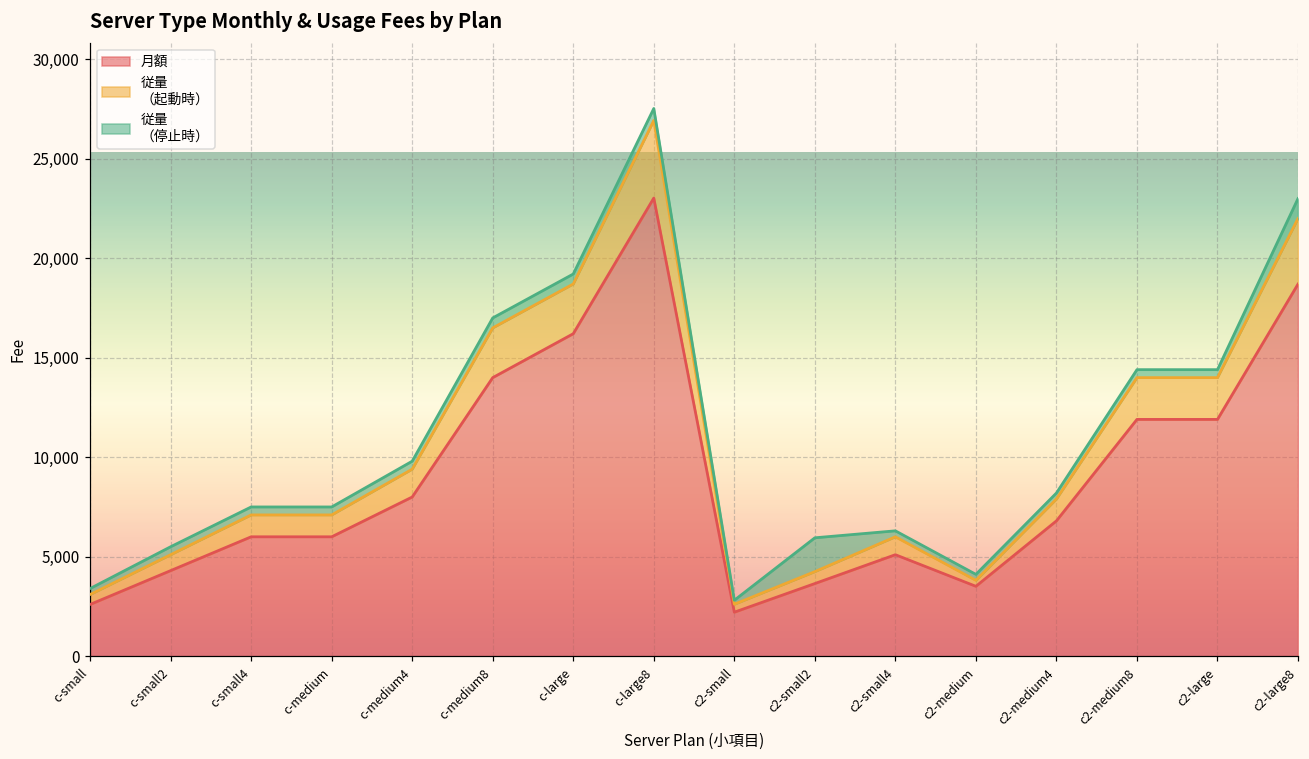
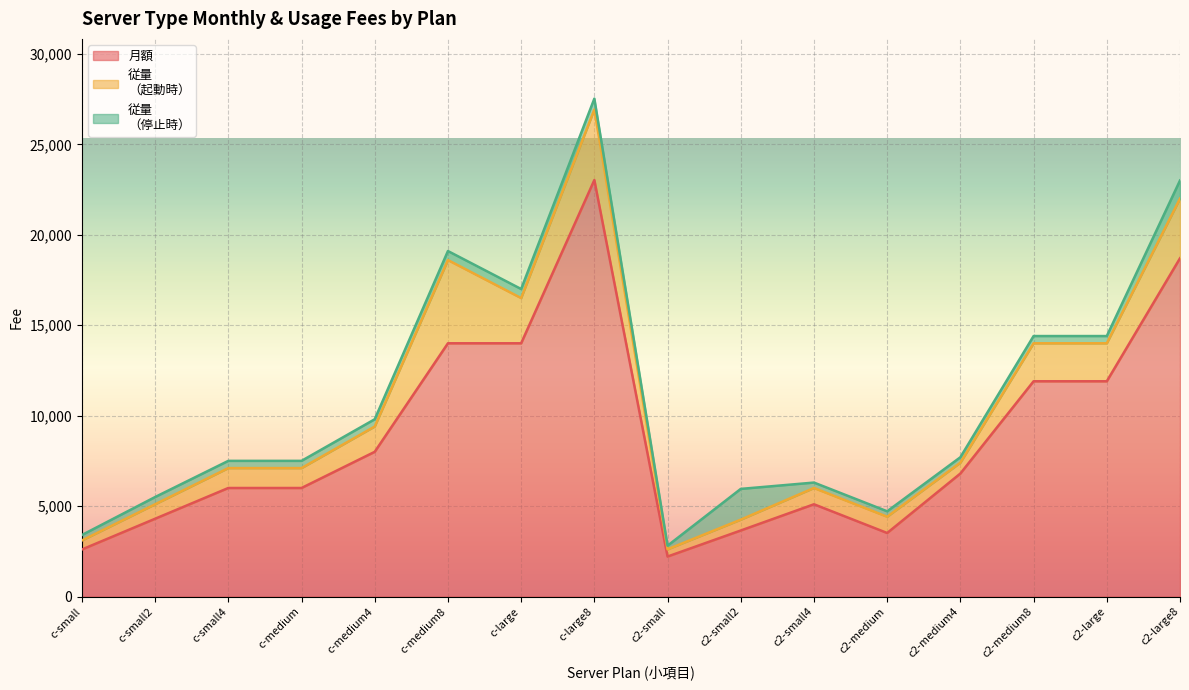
  {
    "月額": {
      "c-small": "2,600",
      "c-small2": "4,300",
      "c-small4": "6,000",
      "c-medium": "6,000",
      "c-medium4": "8,000",
      "c-medium8": "14,000",
-     "c-large": "16,200",
+     "c-large": "14,000",
      "c-large8": "23,000",
      "c2-small": "2,200",
      "c2-small2": "3,700",
      "c2-small4": "5,100",
      "c2-medium": "3,500",
      "c2-medium4": "6,800",
      "c2-medium8": "11,900",
      "c2-large": "11,900",
      "c2-large8": "18,700"
    },
    "従量 （起動時）": {
      "c-small": "500",
      "c-small2": "800",
      "c-small4": "1,100",
      "c-medium": "1,100",
      "c-medium4": "1,400",
-     "c-medium8": "2,500",
+     "c-medium8": "4,600",
      "c-large": "2,500",
      "c-large8": "3,900",
      "c2-small": "400",
      "c2-small2": "600",
      "c2-small4": "900",
-     "c2-medium": "300",
-     "c2-medium4": "1,100",
+     "c2-medium": "900",
+     "c2-medium4": "600",
      "c2-medium8": "2,100",
      "c2-large": "2,100",
      "c2-large8": "3,300"
    },
    "従量 （停止時）": {
      "c-small": "300",
      "c-small2": "400",
      "c-small4": "400",
      "c-medium": "400",
      "c-medium4": "400",
      "c-medium8": "500",
      "c-large": "500",
      "c-large8": "600",
      "c2-small": "200",
      "c2-small2": "1,700",
      "c2-small4": "300",
      "c2-medium": "300",
      "c2-medium4": "300",
      "c2-medium8": "400",
      "c2-large": "400",
      "c2-large8": "1,000"
    }
  }
